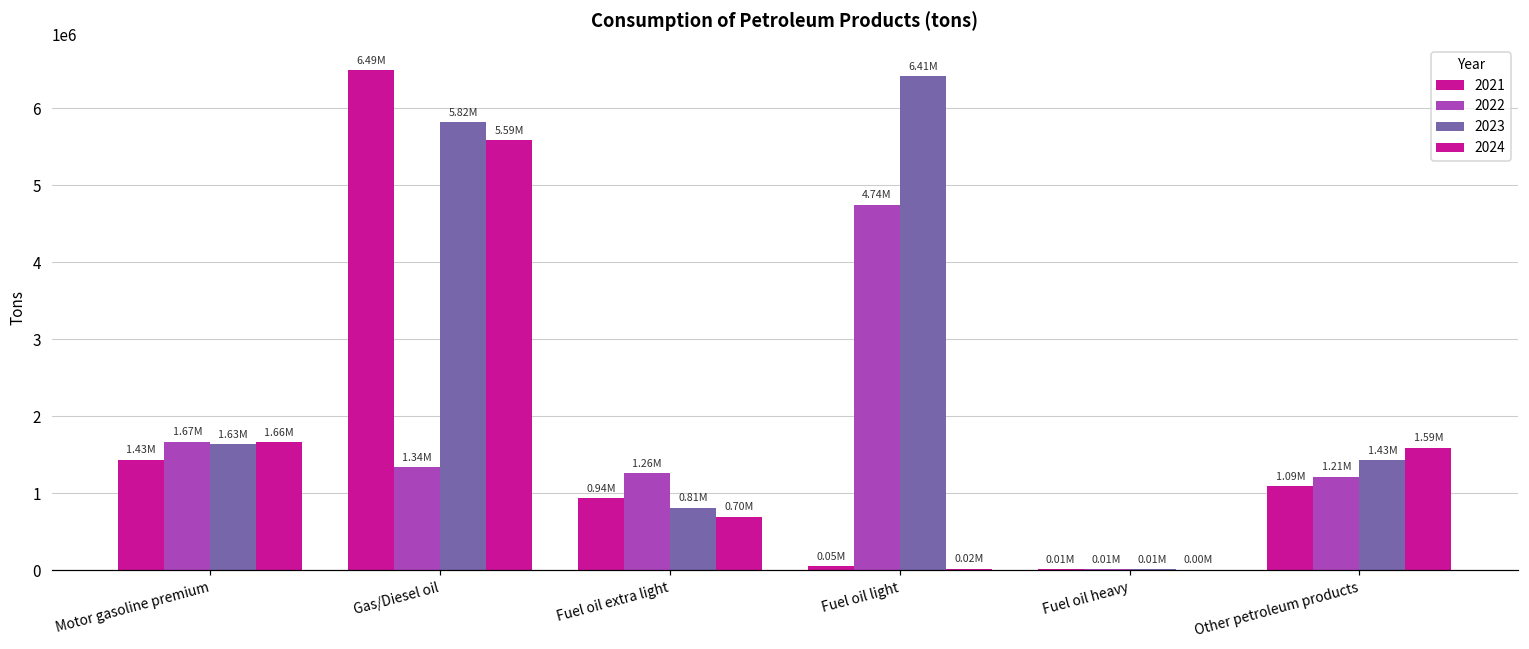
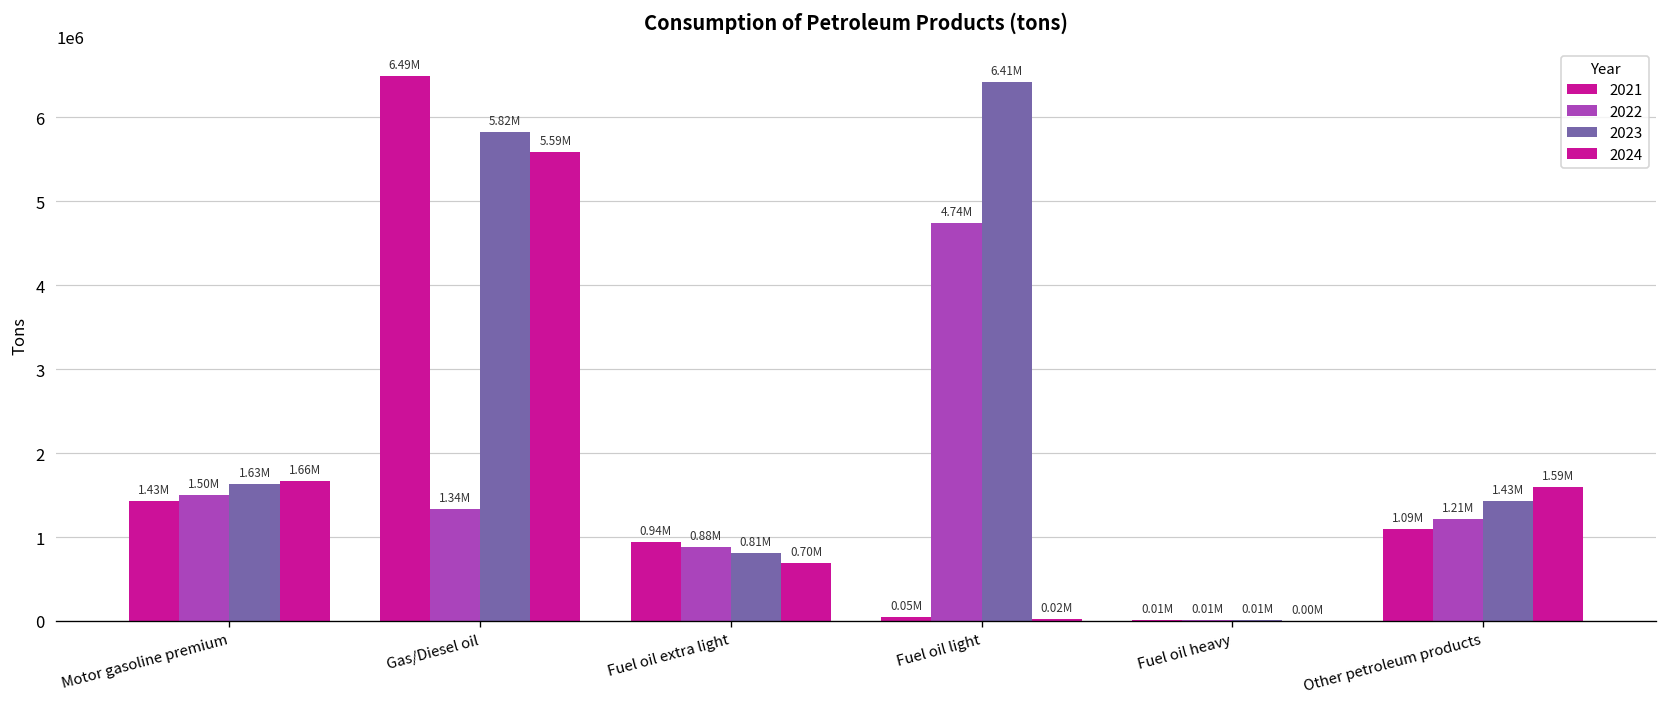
  {
    "2022": {
-     "Motor gasoline premium": "1.67M",
+     "Motor gasoline premium": "1.50M",
      "Gas/Diesel oil": "1.34M",
-     "Fuel oil extra light": "1.26M",
+     "Fuel oil extra light": "0.88M",
      "Fuel oil light": "4.74M",
      "Fuel oil heavy": "0.01M",
      "Other petroleum products": "1.21M"
    },
    "2023": {
      "Motor gasoline premium": "1.63M",
      "Gas/Diesel oil": "5.82M",
      "Fuel oil extra light": "0.81M",
      "Fuel oil light": "6.41M",
      "Fuel oil heavy": "0.01M",
      "Other petroleum products": "1.43M"
    }
  }
